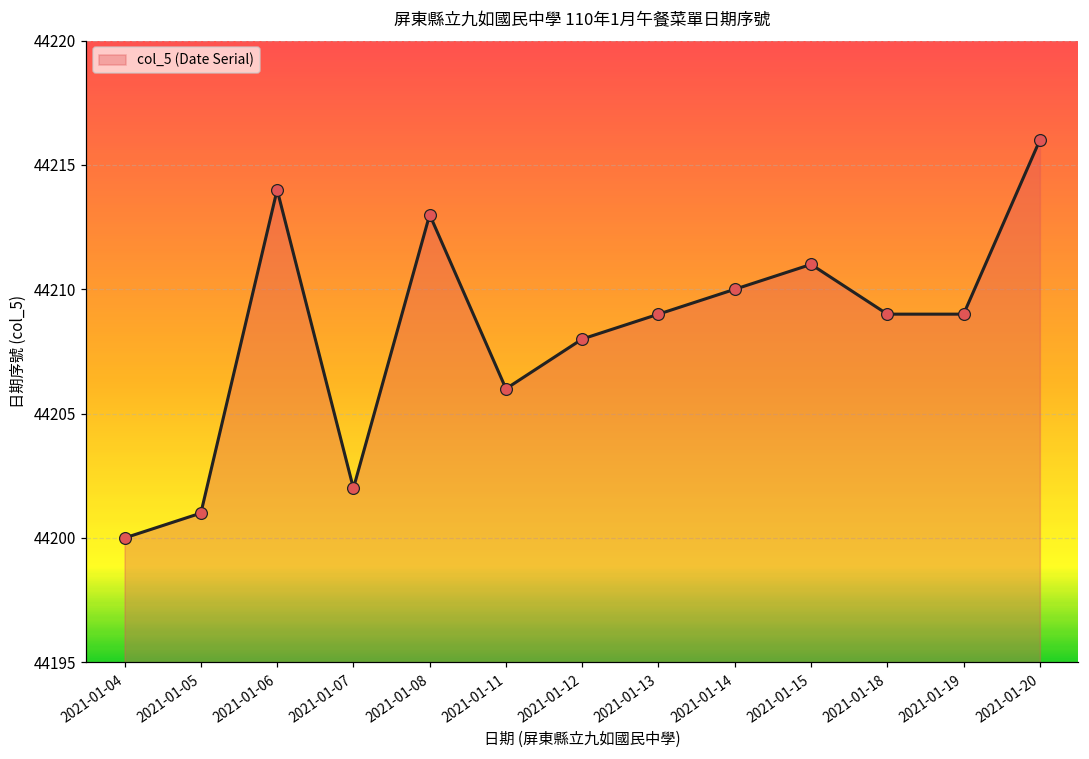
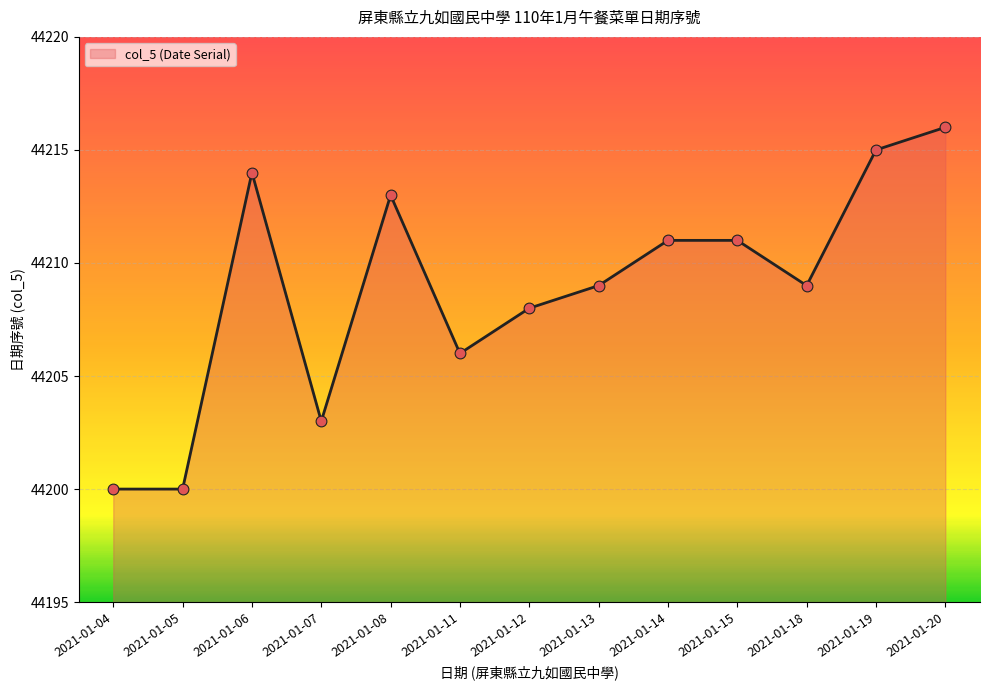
  {
    "2021-01-04": 44200,
-   "2021-01-05": 44201,
+   "2021-01-05": 44200,
    "2021-01-06": 44214,
-   "2021-01-07": 44202,
+   "2021-01-07": 44203,
    "2021-01-08": 44213,
    "2021-01-11": 44206,
    "2021-01-12": 44208,
    "2021-01-13": 44209,
-   "2021-01-14": 44210,
+   "2021-01-14": 44211,
    "2021-01-15": 44211,
    "2021-01-18": 44209,
-   "2021-01-19": 44209,
+   "2021-01-19": 44215,
    "2021-01-20": 44216
  }
